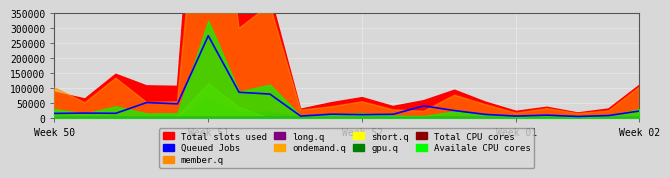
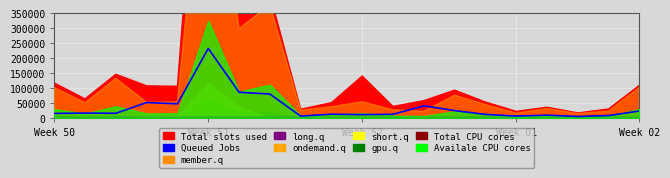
  {
    "Total slots used": {
-     "Week 50": 90000,
-     "Week 52": 70000
+     "Week 50": 120000,
+     "Week 52": 140000
    },
    "Queued Jobs": {
      "Week 50": 20000,
-     "Week 51": 270000
+     "Week 51": 230000
    },
    "Total CPU cores": {
      "Week 51": 60000
    },
    "Availale CPU cores": {
      "Week 50": 30000,
      "Week 51": 320000
    }
  }
